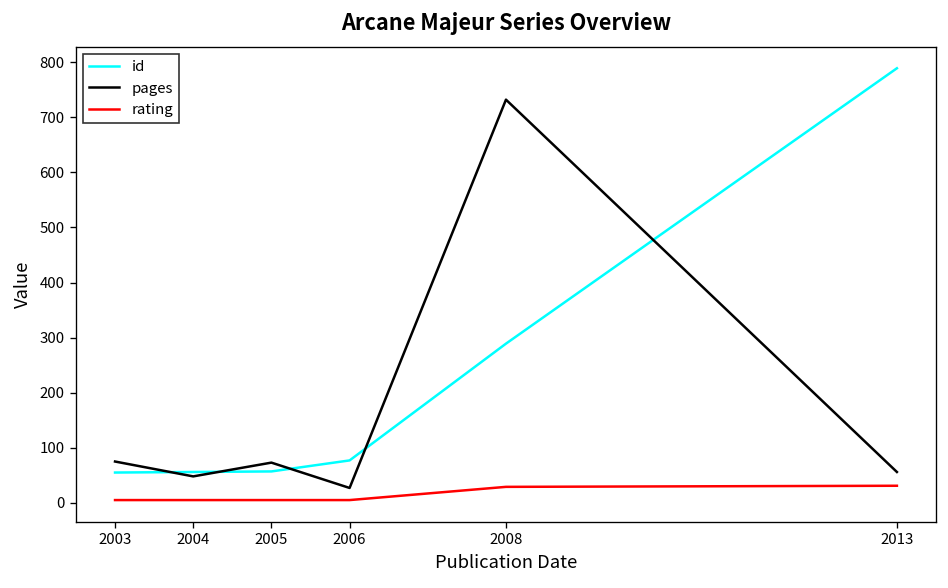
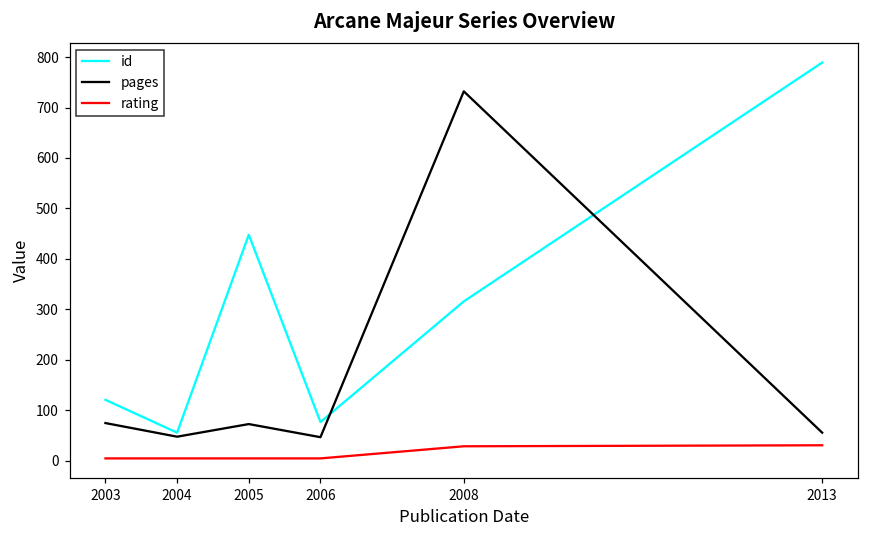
  {
    "id": {
-     "2003": 60,
+     "2003": 120,
      "2004": 60,
-     "2005": 60,
+     "2005": 450,
      "2006": 80,
-     "2008": 290,
+     "2008": 320,
      "2013": 790
    },
    "pages": {
      "2003": 80,
      "2004": 50,
      "2005": 70,
-     "2006": 30,
+     "2006": 50,
      "2008": 730,
      "2013": 60
    },
    "rating": {
      "2003": 10,
      "2004": 10,
      "2005": 10,
      "2006": 10,
      "2008": 30,
      "2013": 30
    }
  }
